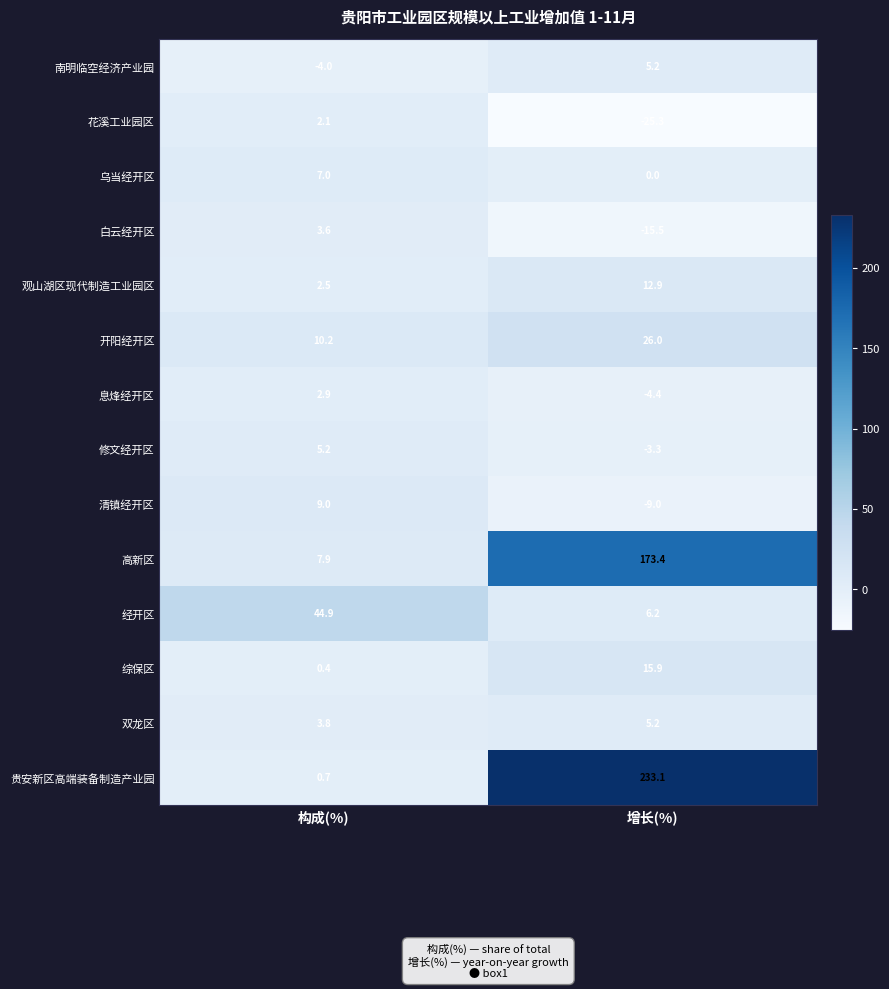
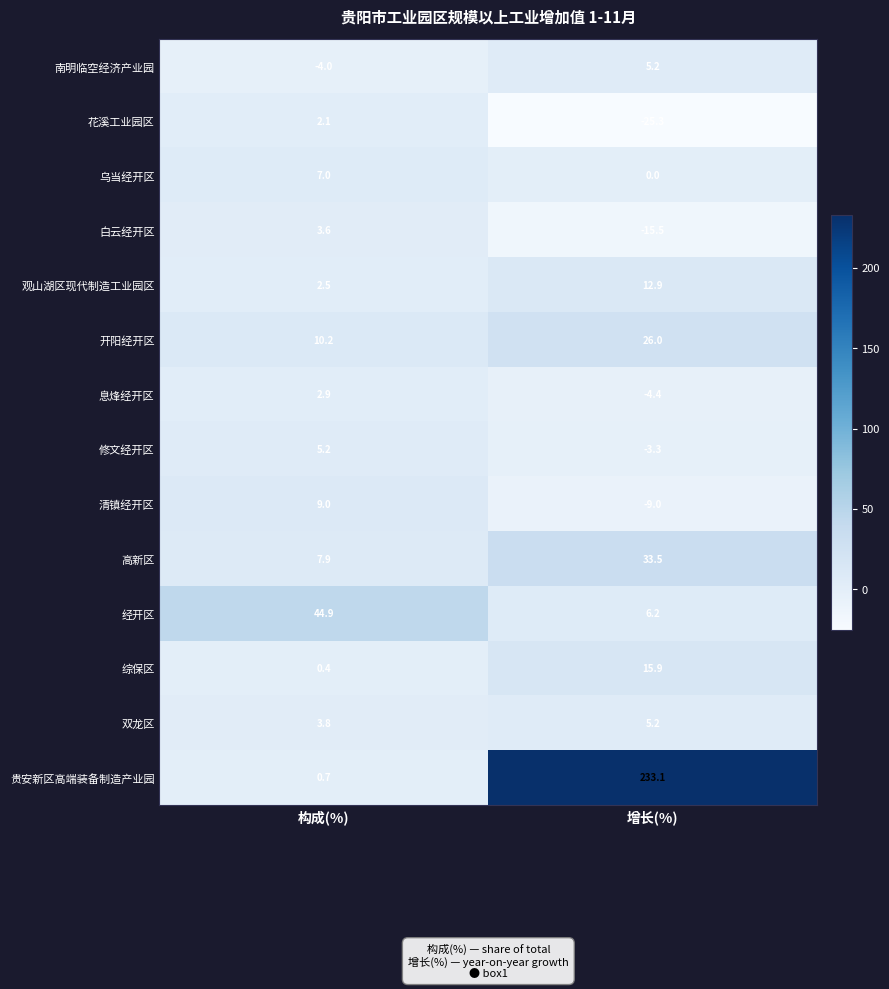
  {
    "高新区": {
-     "增长(%)": 173.4
+     "增长(%)": 33.5
    },
    "经开区": {
      "构成(%)": 44.9
    },
    "贵安新区高端装备制造产业园": {
      "增长(%)": 233.1
    }
  }
